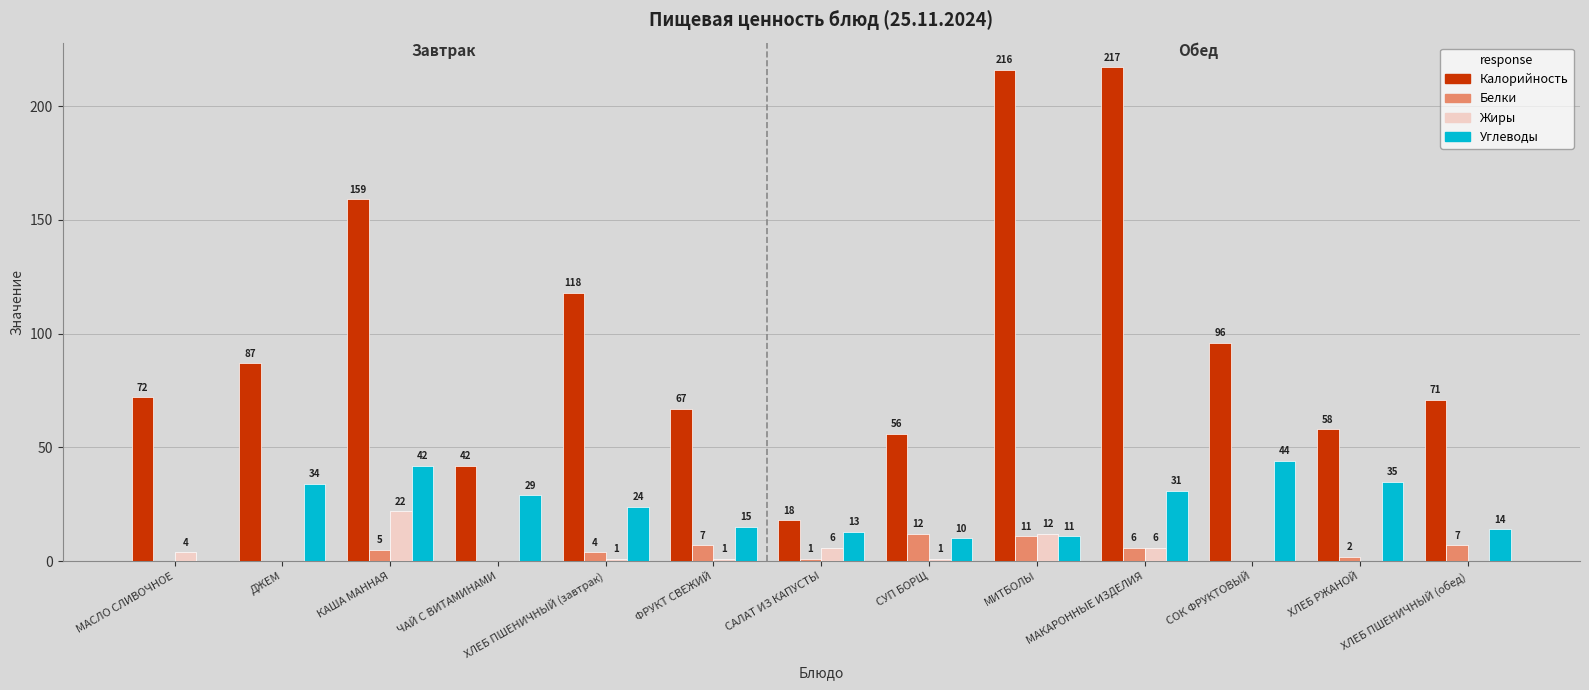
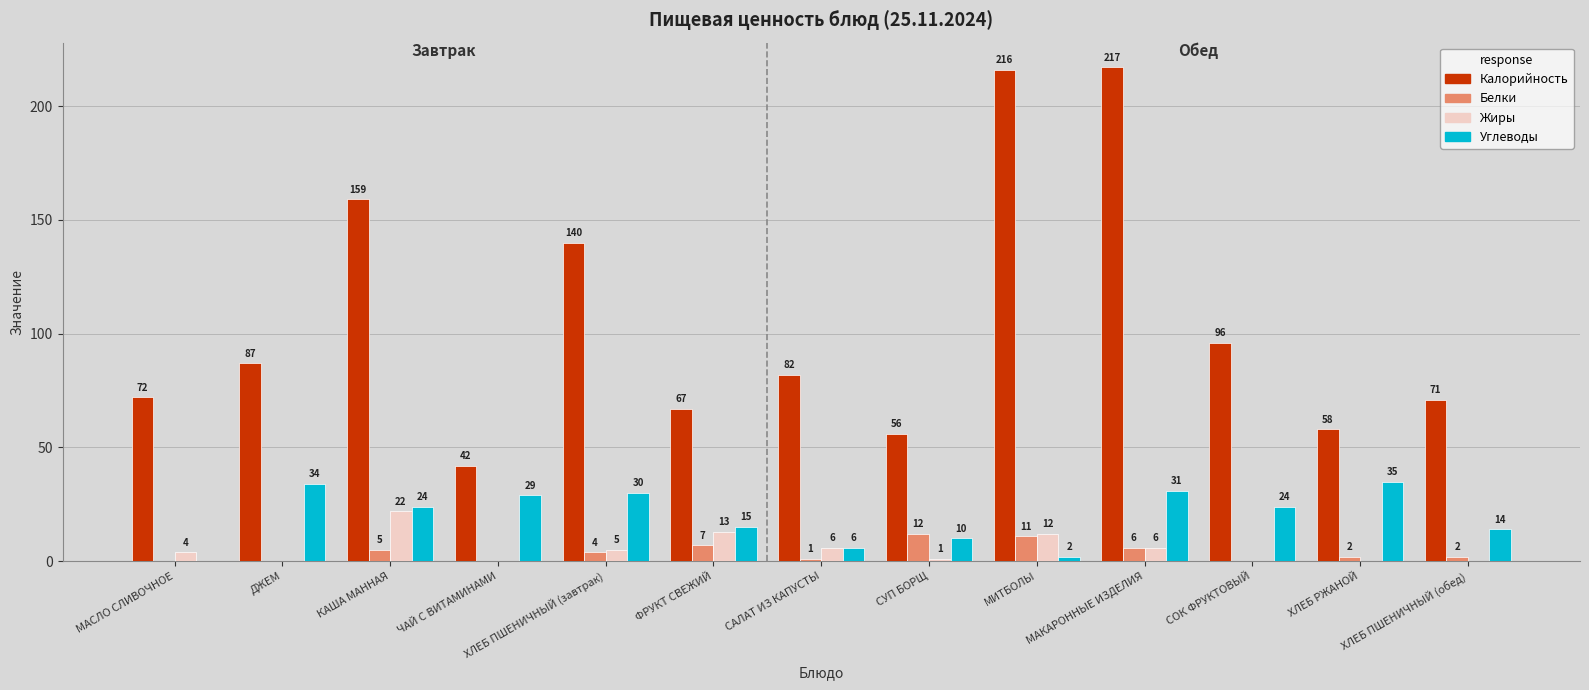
  {
    "Калорийность": {
      "МАСЛО СЛИВОЧНОЕ": 72,
      "ДЖЕМ": 87,
      "КАША МАННАЯ": 159,
      "ЧАЙ С ВИТАМИНАМИ": 42,
-     "ХЛЕБ ПШЕНИЧНЫЙ (завтрак)": 118,
+     "ХЛЕБ ПШЕНИЧНЫЙ (завтрак)": 140,
      "ФРУКТ СВЕЖИЙ": 67,
-     "САЛАТ ИЗ КАПУСТЫ": 18,
+     "САЛАТ ИЗ КАПУСТЫ": 82,
      "СУП БОРЩ": 56,
      "МИТБОЛЫ": 216,
      "МАКАРОННЫЕ ИЗДЕЛИЯ": 217,
      "СОК ФРУКТОВЫЙ": 96,
      "ХЛЕБ РЖАНОЙ": 58,
      "ХЛЕБ ПШЕНИЧНЫЙ (обед)": 71
    },
    "Белки": {
      "КАША МАННАЯ": 5,
      "ХЛЕБ ПШЕНИЧНЫЙ (завтрак)": 4,
      "ФРУКТ СВЕЖИЙ": 7,
      "САЛАТ ИЗ КАПУСТЫ": 1,
      "СУП БОРЩ": 12,
      "МИТБОЛЫ": 11,
      "МАКАРОННЫЕ ИЗДЕЛИЯ": 6,
      "ХЛЕБ РЖАНОЙ": 2,
-     "ХЛЕБ ПШЕНИЧНЫЙ (обед)": 7
+     "ХЛЕБ ПШЕНИЧНЫЙ (обед)": 2
    },
    "Жиры": {
      "МАСЛО СЛИВОЧНОЕ": 4,
      "КАША МАННАЯ": 22,
-     "ХЛЕБ ПШЕНИЧНЫЙ (завтрак)": 1,
-     "ФРУКТ СВЕЖИЙ": 1,
+     "ХЛЕБ ПШЕНИЧНЫЙ (завтрак)": 5,
+     "ФРУКТ СВЕЖИЙ": 13,
      "САЛАТ ИЗ КАПУСТЫ": 6,
      "СУП БОРЩ": 1,
      "МИТБОЛЫ": 12,
      "МАКАРОННЫЕ ИЗДЕЛИЯ": 6
    },
    "Углеводы": {
      "ДЖЕМ": 34,
-     "КАША МАННАЯ": 42,
+     "КАША МАННАЯ": 24,
      "ЧАЙ С ВИТАМИНАМИ": 29,
-     "ХЛЕБ ПШЕНИЧНЫЙ (завтрак)": 24,
+     "ХЛЕБ ПШЕНИЧНЫЙ (завтрак)": 30,
      "ФРУКТ СВЕЖИЙ": 15,
-     "САЛАТ ИЗ КАПУСТЫ": 13,
+     "САЛАТ ИЗ КАПУСТЫ": 6,
      "СУП БОРЩ": 10,
-     "МИТБОЛЫ": 11,
+     "МИТБОЛЫ": 2,
      "МАКАРОННЫЕ ИЗДЕЛИЯ": 31,
-     "СОК ФРУКТОВЫЙ": 44,
+     "СОК ФРУКТОВЫЙ": 24,
      "ХЛЕБ РЖАНОЙ": 35,
      "ХЛЕБ ПШЕНИЧНЫЙ (обед)": 14
    }
  }
